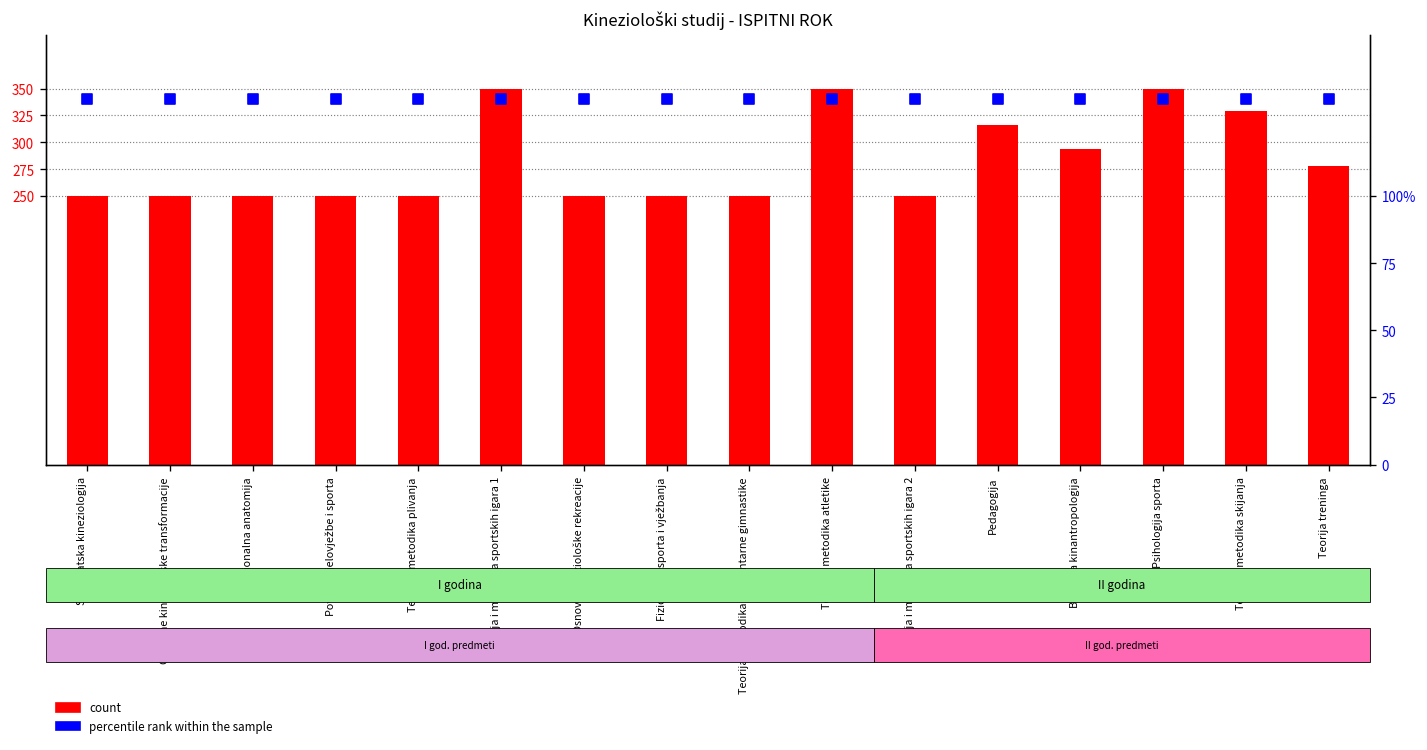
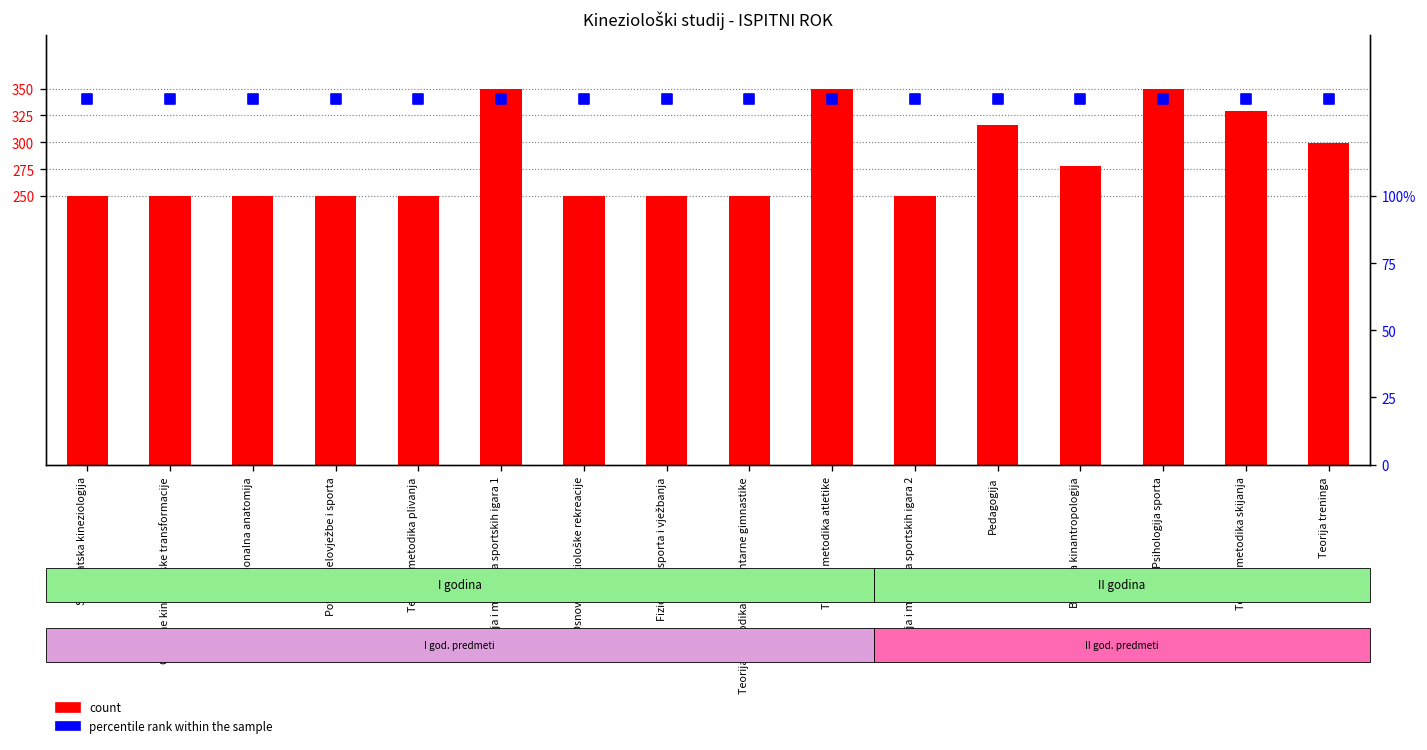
  {
    "count": {
      "Sistematska kineziologija": 250,
      "Osnovne kineziološke transformacije": 250,
      "Funkcionalna anatomija": 250,
      "Povijest tjelovježbe i sporta": 250,
      "Teorija i metodika plivanja": 250,
      "Teorija i metodika sportskih igara 1": 350,
      "Osnove kineziološke rekreacije": 250,
      "Fiziologija sporta i vježbanja": 250,
      "Teorija i metodika elementarne gimnastike": 250,
      "Teorija i metodika atletike": 350,
      "Teorija i metodika sportskih igara 2": 250,
      "Pedagogija": 320,
-     "Biološka kinantropologija": 290,
+     "Biološka kinantropologija": 280,
      "Psihologija sporta": 350,
      "Teorija i metodika skijanja": 330,
-     "Teorija treninga": 280
+     "Teorija treninga": 300
    }
  }
